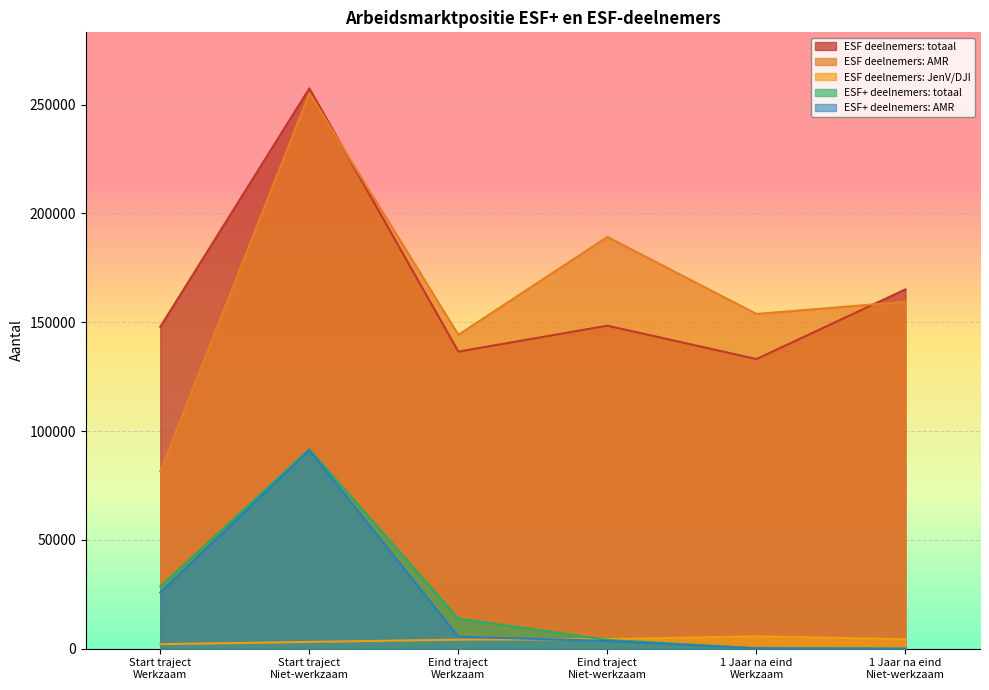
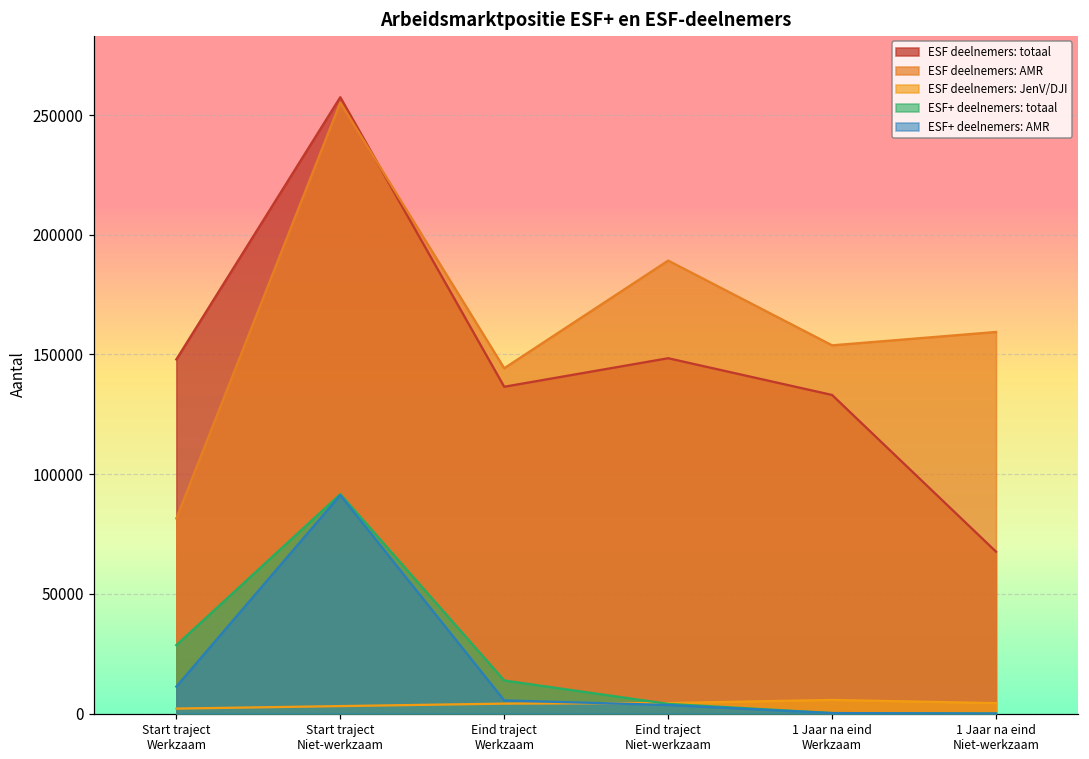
  {
    "ESF deelnemers: totaal": {
      "Start traject Werkzaam": 148000,
      "Start traject Niet-werkzaam": 257000,
      "Eind traject Werkzaam": 137000,
      "Eind traject Niet-werkzaam": 148000,
      "1 Jaar na eind Werkzaam": 133000,
-     "1 Jaar na eind Niet-werkzaam": 165000
+     "1 Jaar na eind Niet-werkzaam": 68000
    },
    "ESF+ deelnemers: totaal": {
      "Start traject Werkzaam": 29000,
      "Eind traject Werkzaam": 14000
    },
    "ESF+ deelnemers: AMR": {
-     "Start traject Werkzaam": 26000,
+     "Start traject Werkzaam": 11000,
      "Eind traject Werkzaam": 5000
    }
  }
